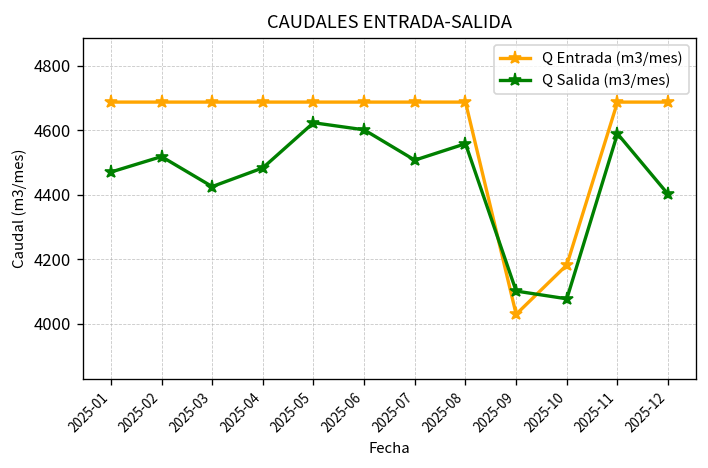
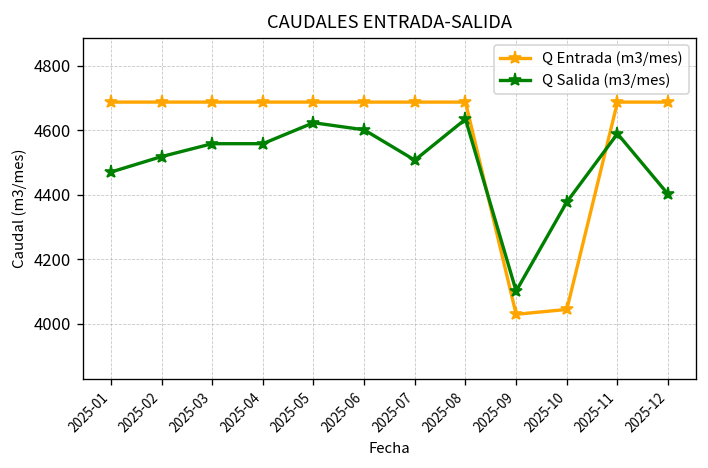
  {
    "Q Entrada (m3/mes)": {
      "2025-01": 4690,
      "2025-02": 4690,
      "2025-03": 4690,
      "2025-04": 4690,
      "2025-05": 4690,
      "2025-06": 4690,
      "2025-07": 4690,
      "2025-08": 4690,
      "2025-09": 4030,
-     "2025-10": 4180,
+     "2025-10": 4040,
      "2025-11": 4690,
      "2025-12": 4690
    },
    "Q Salida (m3/mes)": {
      "2025-01": 4470,
      "2025-02": 4520,
-     "2025-03": 4430,
-     "2025-04": 4480,
+     "2025-03": 4560,
+     "2025-04": 4560,
      "2025-05": 4620,
      "2025-06": 4600,
      "2025-07": 4510,
-     "2025-08": 4560,
+     "2025-08": 4630,
      "2025-09": 4100,
-     "2025-10": 4080,
+     "2025-10": 4380,
      "2025-11": 4590,
      "2025-12": 4400
    }
  }
